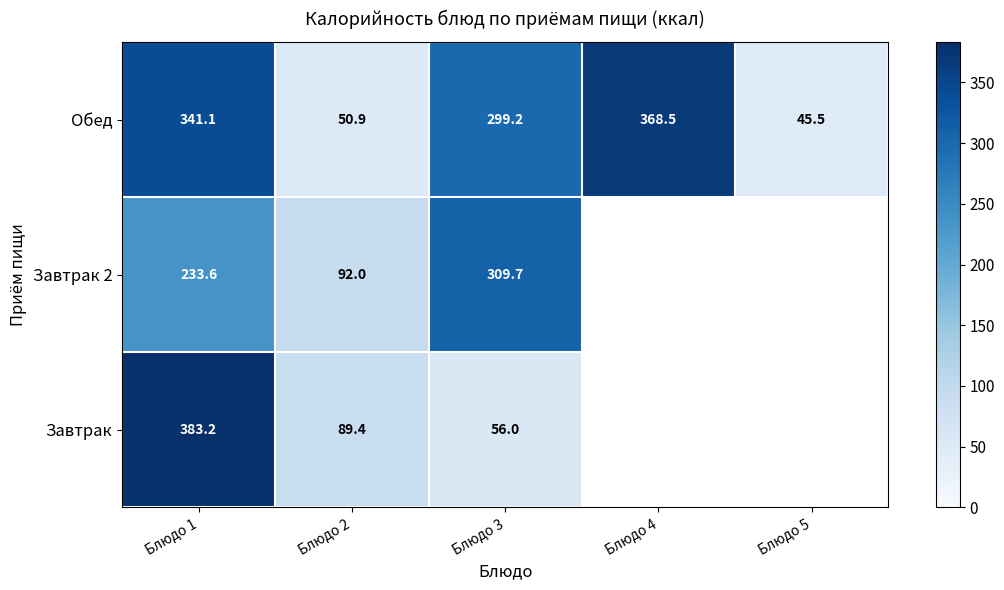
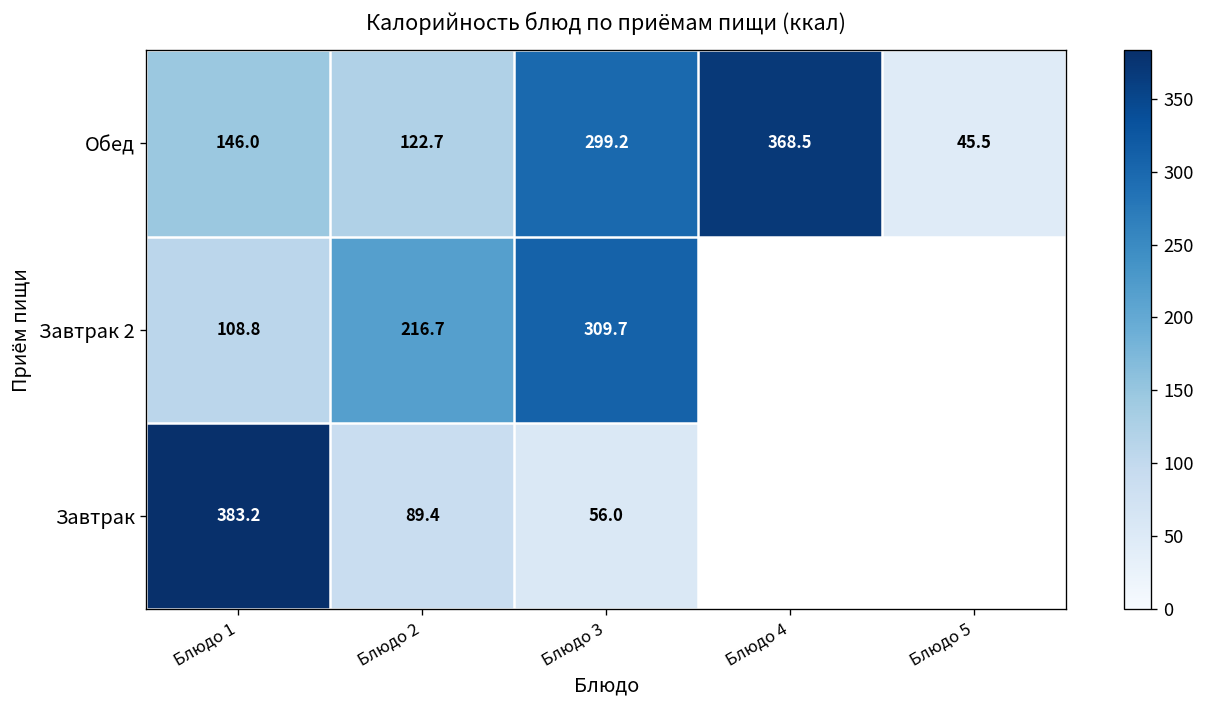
  {
    "Обед": {
-     "Блюдо 1": 341.1,
-     "Блюдо 2": 50.9,
+     "Блюдо 1": 146.0,
+     "Блюдо 2": 122.7,
      "Блюдо 3": 299.2,
      "Блюдо 4": 368.5,
      "Блюдо 5": 45.5
    },
    "Завтрак 2": {
-     "Блюдо 1": 233.6,
-     "Блюдо 2": 92.0,
+     "Блюдо 1": 108.8,
+     "Блюдо 2": 216.7,
      "Блюдо 3": 309.7
    },
    "Завтрак": {
      "Блюдо 1": 383.2,
      "Блюдо 2": 89.4,
      "Блюдо 3": 56.0
    }
  }
